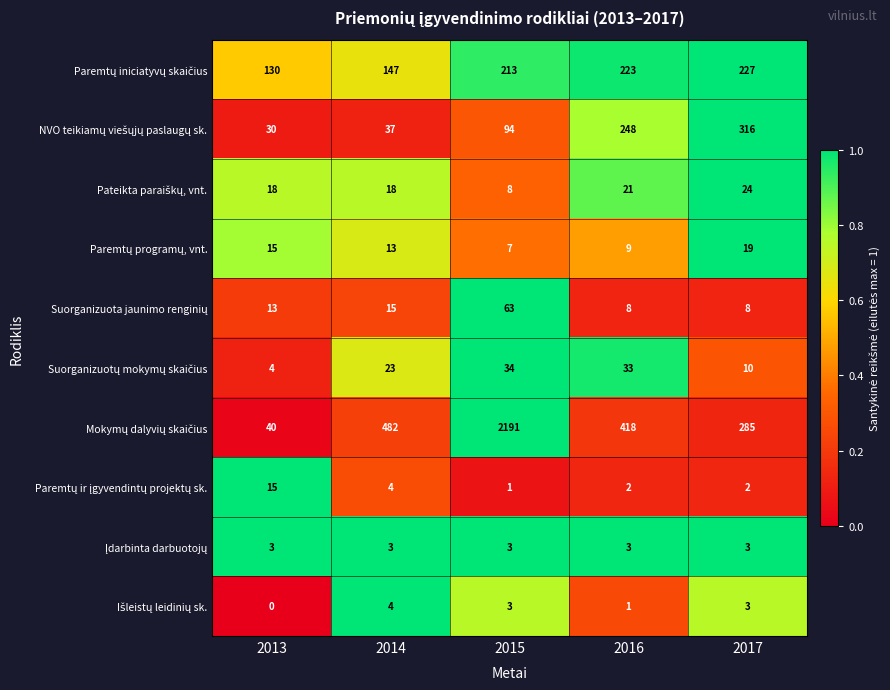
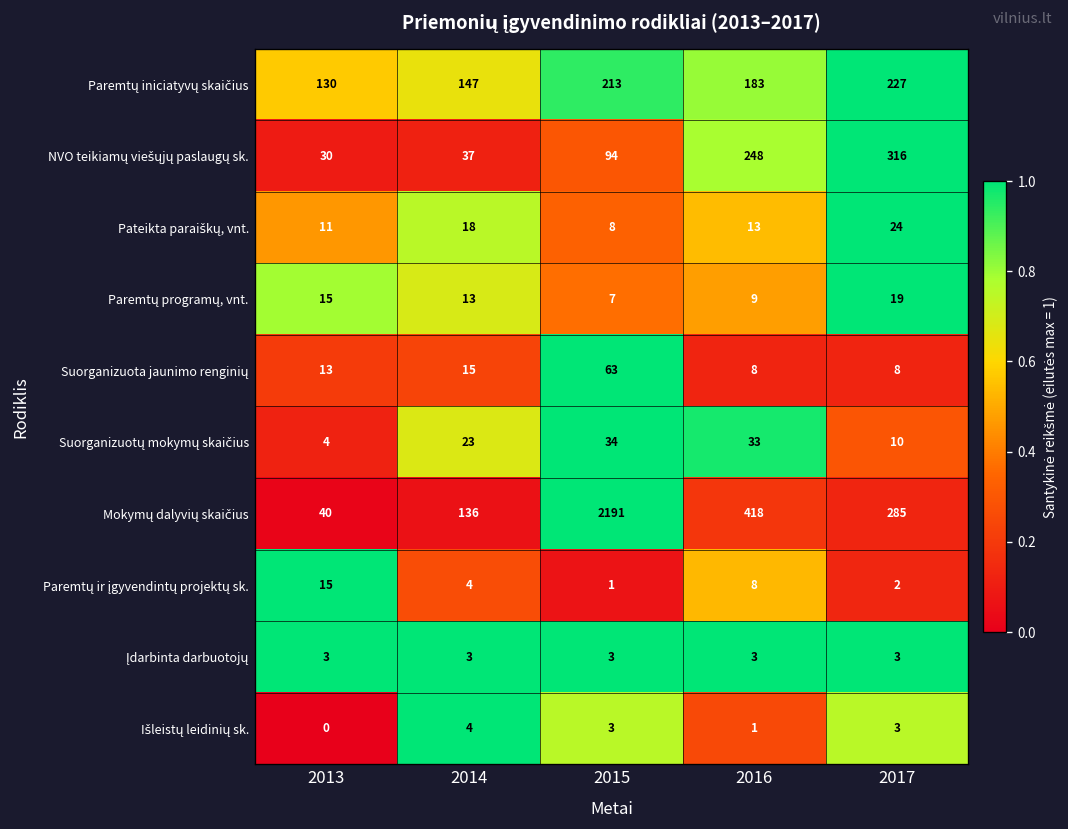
  {
    "Paremtų iniciatyvų skaičius": {
      "2013": 130,
      "2014": 147,
      "2015": 213,
-     "2016": 223,
+     "2016": 183,
      "2017": 227
    },
    "NVO teikiamų viešųjų paslaugų sk.": {
      "2013": 30,
      "2014": 37,
      "2015": 94,
      "2016": 248,
      "2017": 316
    },
    "Pateikta paraiškų, vnt.": {
-     "2013": 18,
+     "2013": 11,
      "2014": 18,
      "2015": 8,
-     "2016": 21,
+     "2016": 13,
      "2017": 24
    },
    "Paremtų programų, vnt.": {
      "2013": 15,
      "2014": 13,
      "2015": 7,
      "2016": 9,
      "2017": 19
    },
    "Suorganizuota jaunimo renginių": {
      "2013": 13,
      "2014": 15,
      "2015": 63,
      "2016": 8,
      "2017": 8
    },
    "Suorganizuotų mokymų skaičius": {
      "2013": 4,
      "2014": 23,
      "2015": 34,
      "2016": 33,
      "2017": 10
    },
    "Mokymų dalyvių skaičius": {
      "2013": 40,
-     "2014": 482,
+     "2014": 136,
      "2015": 2191,
      "2016": 418,
      "2017": 285
    },
    "Paremtų ir įgyvendintų projektų sk.": {
      "2013": 15,
      "2014": 4,
      "2015": 1,
-     "2016": 2,
+     "2016": 8,
      "2017": 2
    },
    "Įdarbinta darbuotojų": {
      "2013": 3,
      "2014": 3,
      "2015": 3,
      "2016": 3,
      "2017": 3
    },
    "Išleistų leidinių sk.": {
      "2013": 0,
      "2014": 4,
      "2015": 3,
      "2016": 1,
      "2017": 3
    }
  }
